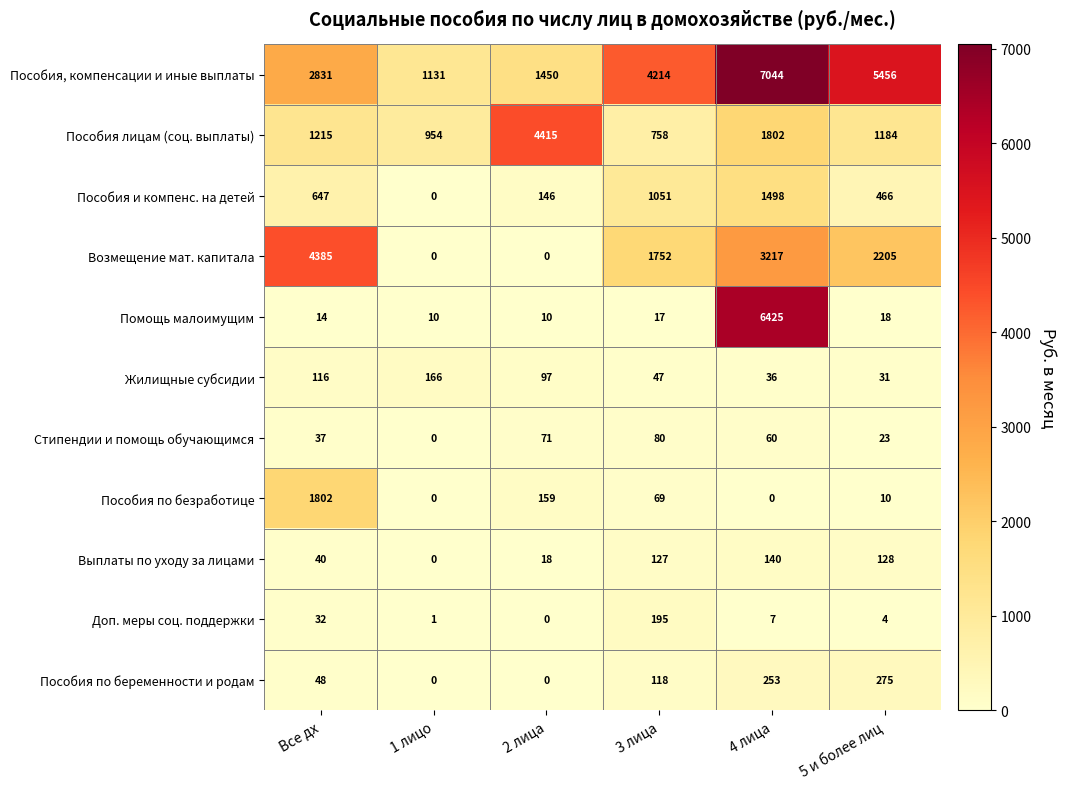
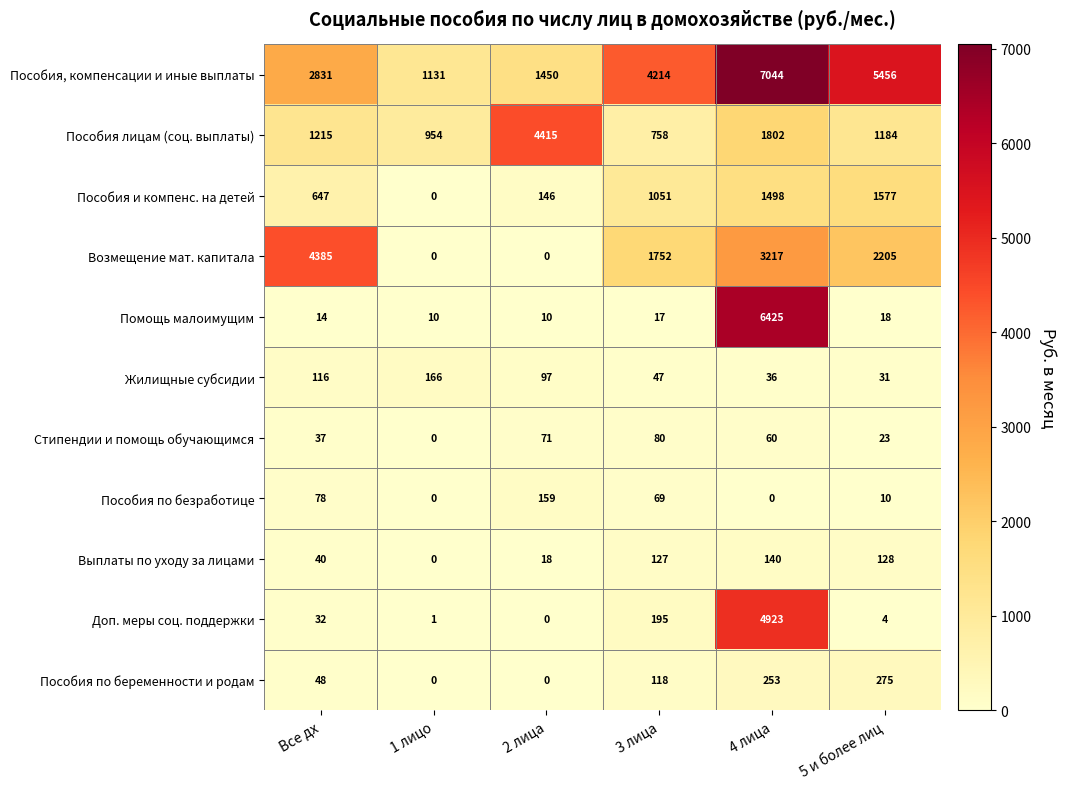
  {
    "Пособия, компенсации и иные выплаты": {
      "Все дх": 2831,
      "1 лицо": 1131,
      "2 лица": 1450,
      "3 лица": 4214,
      "4 лица": 7044,
      "5 и более лиц": 5456
    },
    "Пособия лицам (соц. выплаты)": {
      "Все дх": 1215,
      "1 лицо": 954,
      "2 лица": 4415,
      "3 лица": 758,
      "4 лица": 1802,
      "5 и более лиц": 1184
    },
    "Пособия и компенс. на детей": {
      "Все дх": 647,
      "1 лицо": 0,
      "2 лица": 146,
      "3 лица": 1051,
      "4 лица": 1498,
-     "5 и более лиц": 466
+     "5 и более лиц": 1577
    },
    "Возмещение мат. капитала": {
      "Все дх": 4385,
      "1 лицо": 0,
      "2 лица": 0,
      "3 лица": 1752,
      "4 лица": 3217,
      "5 и более лиц": 2205
    },
    "Помощь малоимущим": {
      "Все дх": 14,
      "1 лицо": 10,
      "2 лица": 10,
      "3 лица": 17,
      "4 лица": 6425,
      "5 и более лиц": 18
    },
    "Жилищные субсидии": {
      "Все дх": 116,
      "1 лицо": 166,
      "2 лица": 97,
      "3 лица": 47,
      "4 лица": 36,
      "5 и более лиц": 31
    },
    "Стипендии и помощь обучающимся": {
      "Все дх": 37,
      "1 лицо": 0,
      "2 лица": 71,
      "3 лица": 80,
      "4 лица": 60,
      "5 и более лиц": 23
    },
    "Пособия по безработице": {
-     "Все дх": 1802,
+     "Все дх": 78,
      "1 лицо": 0,
      "2 лица": 159,
      "3 лица": 69,
      "4 лица": 0,
      "5 и более лиц": 10
    },
    "Выплаты по уходу за лицами": {
      "Все дх": 40,
      "1 лицо": 0,
      "2 лица": 18,
      "3 лица": 127,
      "4 лица": 140,
      "5 и более лиц": 128
    },
    "Доп. меры соц. поддержки": {
      "Все дх": 32,
      "1 лицо": 1,
      "2 лица": 0,
      "3 лица": 195,
-     "4 лица": 7,
+     "4 лица": 4923,
      "5 и более лиц": 4
    },
    "Пособия по беременности и родам": {
      "Все дх": 48,
      "1 лицо": 0,
      "2 лица": 0,
      "3 лица": 118,
      "4 лица": 253,
      "5 и более лиц": 275
    }
  }
